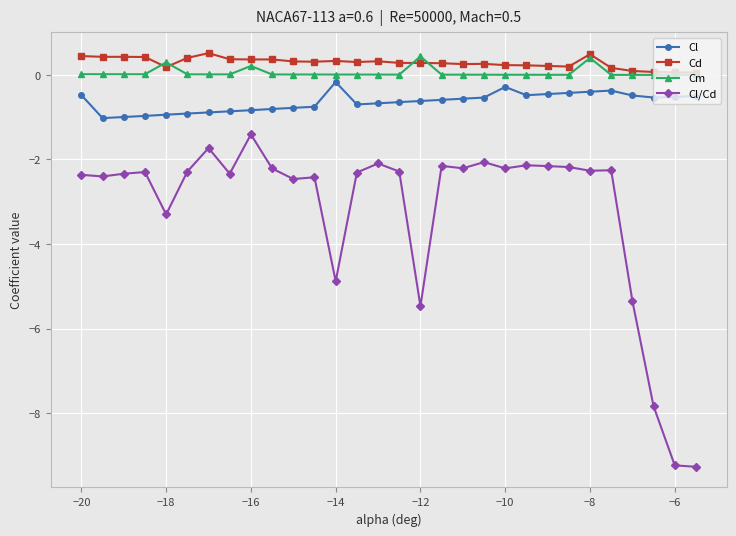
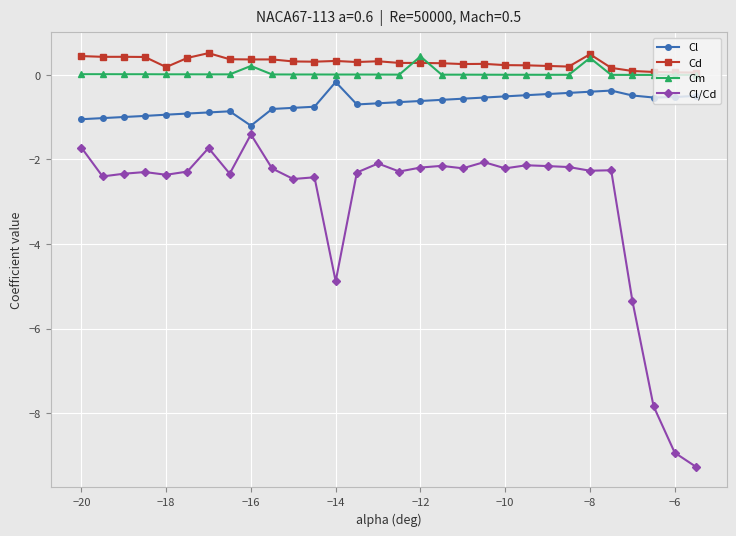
  {
    "Cl": {
-     "−20": -0.5,
+     "−20": -1.0,
      "−18": -0.9,
-     "−16": -0.8,
+     "−16": -1.2,
      "−14": -0.2,
      "−12": -0.6,
-     "−10": -0.3,
+     "−10": -0.5,
      "−8": -0.4
    },
    "Cd": {
      "−20": 0.4,
      "−18": 0.2,
      "−16": 0.4,
      "−14": 0.3,
      "−12": 0.3,
      "−10": 0.2,
      "−8": 0.5
    },
    "Cm": {
      "−20": 0.0,
-     "−18": 0.3,
+     "−18": 0.0,
      "−16": 0.2,
      "−14": 0.0,
      "−12": 0.4,
      "−10": 0.0,
      "−8": 0.4
    },
    "Cl/Cd": {
-     "−20": -2.4,
-     "−18": -3.3,
+     "−20": -1.7,
+     "−18": -2.4,
      "−16": -1.4,
      "−14": -4.9,
-     "−12": -5.5,
+     "−12": -2.2,
      "−10": -2.2,
      "−8": -2.3,
-     "−6": -9.2
+     "−6": -8.9
    }
  }
